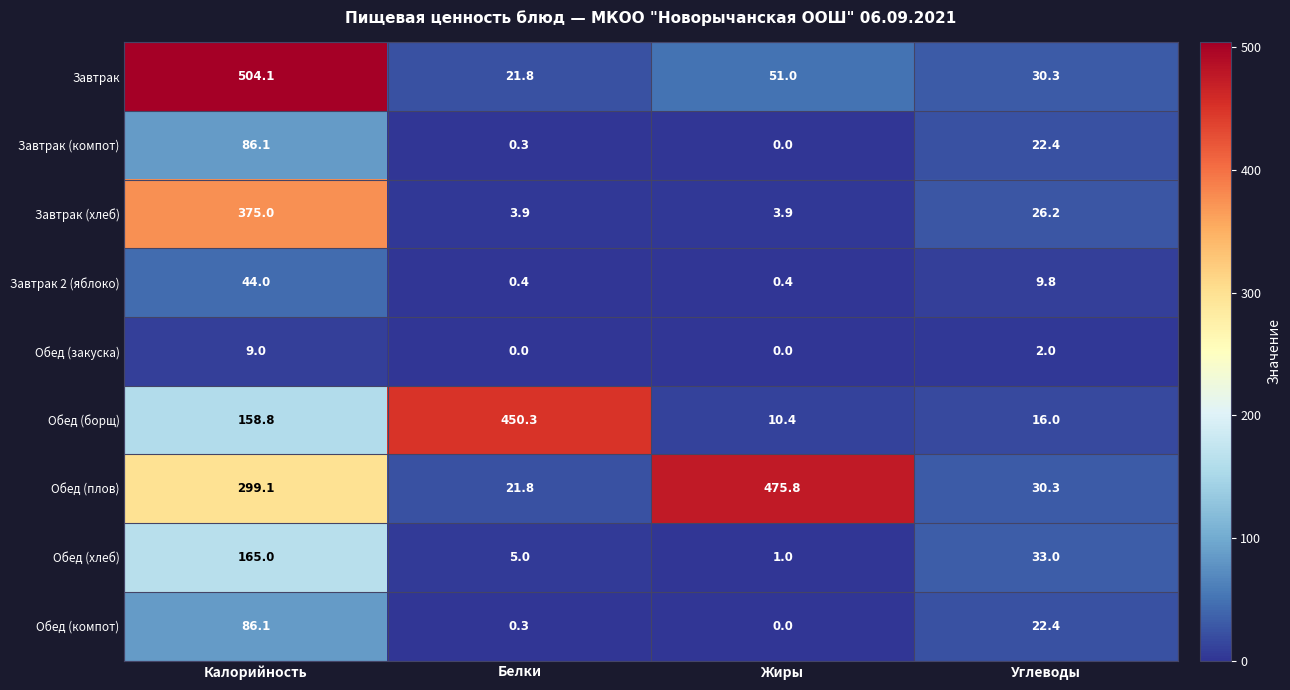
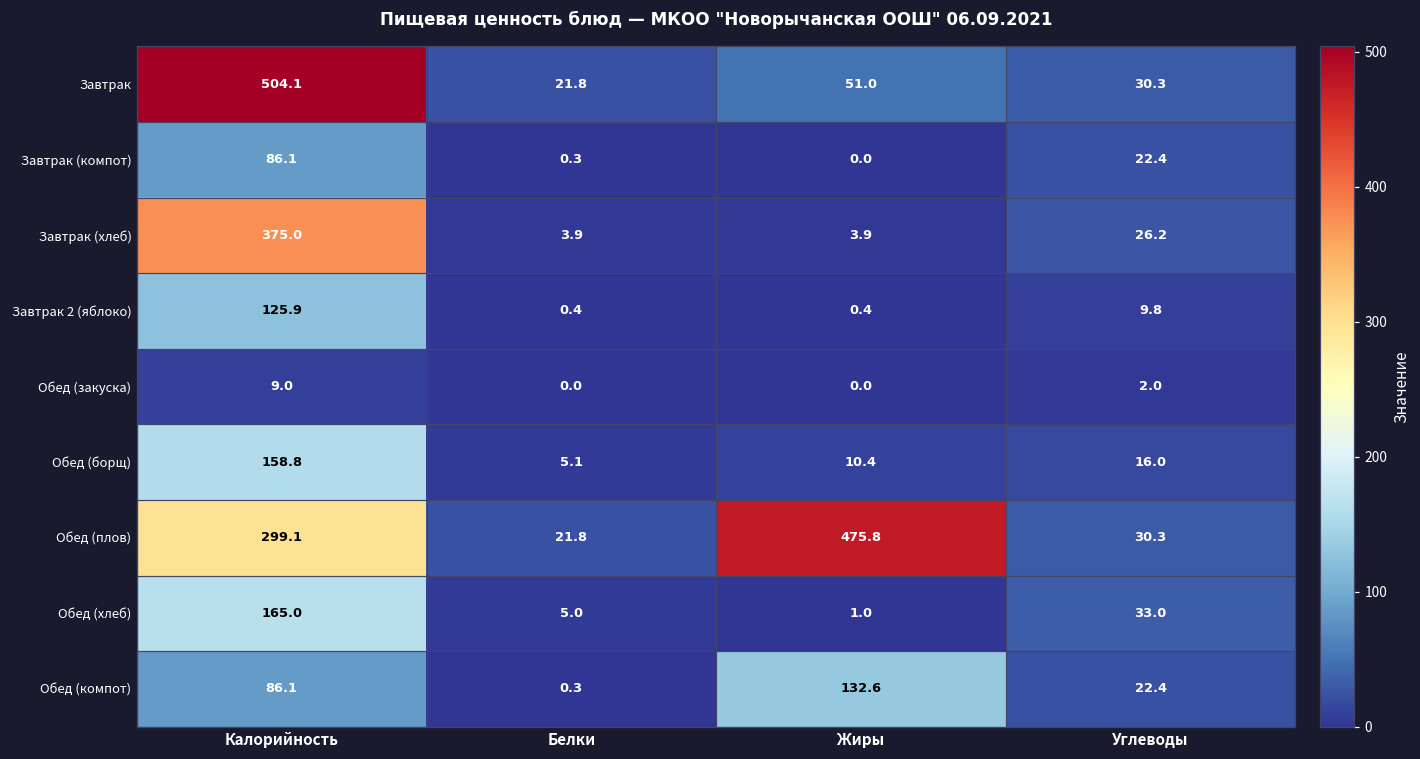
  {
    "Завтрак": {
      "Калорийность": 504.1,
      "Белки": 21.8,
      "Жиры": 51.0,
      "Углеводы": 30.3
    },
    "Завтрак (компот)": {
      "Калорийность": 86.1,
      "Белки": 0.3,
      "Жиры": 0.0,
      "Углеводы": 22.4
    },
    "Завтрак (хлеб)": {
      "Калорийность": 375.0,
      "Белки": 3.9,
      "Жиры": 3.9,
      "Углеводы": 26.2
    },
    "Завтрак 2 (яблоко)": {
-     "Калорийность": 44.0,
+     "Калорийность": 125.9,
      "Белки": 0.4,
      "Жиры": 0.4,
      "Углеводы": 9.8
    },
    "Обед (закуска)": {
      "Калорийность": 9.0,
      "Белки": 0.0,
      "Жиры": 0.0,
      "Углеводы": 2.0
    },
    "Обед (борщ)": {
      "Калорийность": 158.8,
-     "Белки": 450.3,
+     "Белки": 5.1,
      "Жиры": 10.4,
      "Углеводы": 16.0
    },
    "Обед (плов)": {
      "Калорийность": 299.1,
      "Белки": 21.8,
      "Жиры": 475.8,
      "Углеводы": 30.3
    },
    "Обед (хлеб)": {
      "Калорийность": 165.0,
      "Белки": 5.0,
      "Жиры": 1.0,
      "Углеводы": 33.0
    },
    "Обед (компот)": {
      "Калорийность": 86.1,
      "Белки": 0.3,
-     "Жиры": 0.0,
+     "Жиры": 132.6,
      "Углеводы": 22.4
    }
  }
